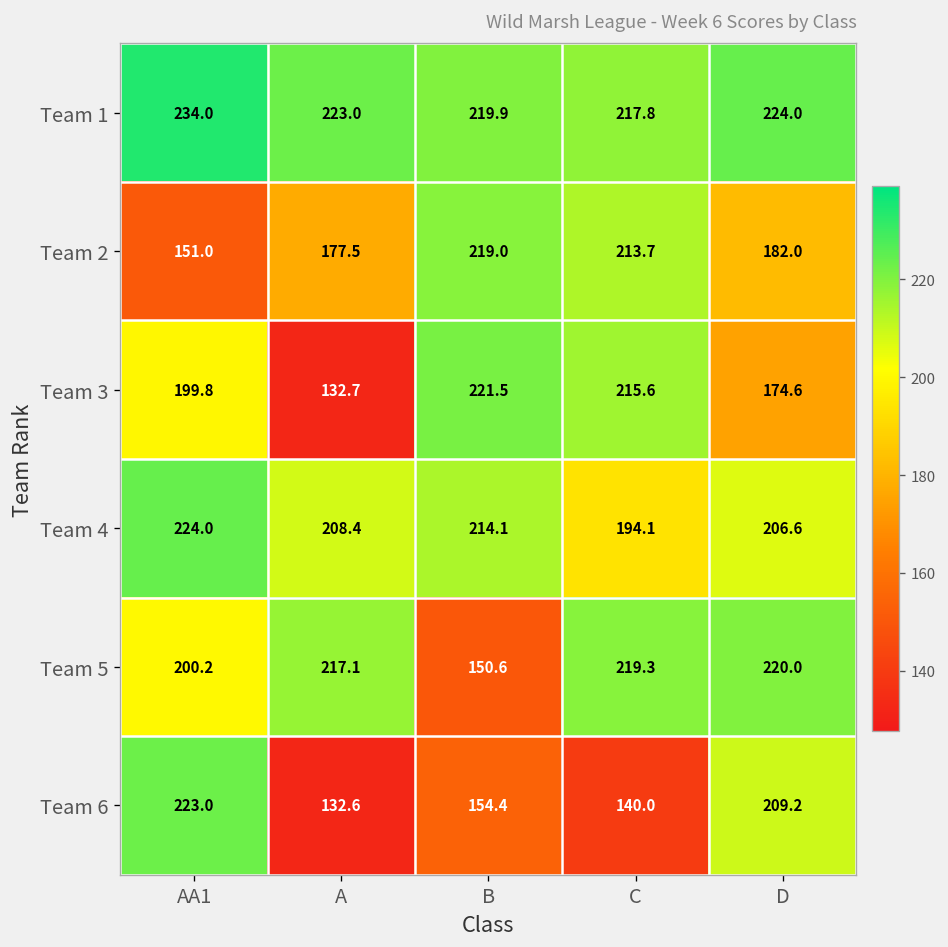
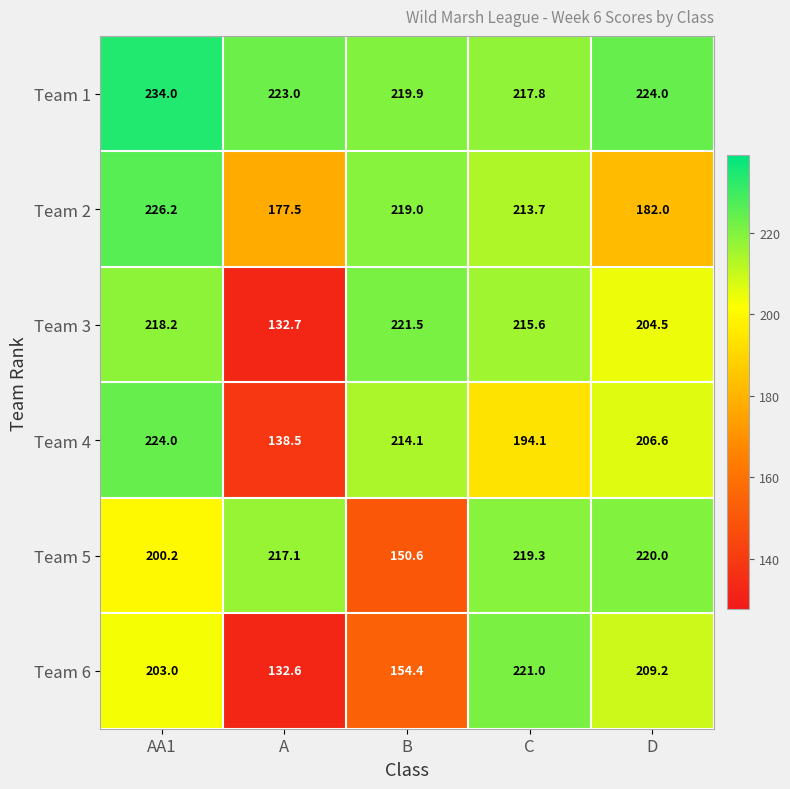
  {
    "Team 1": {
      "AA1": 234.0,
      "A": 223.0,
      "B": 219.9,
      "C": 217.8,
      "D": 224.0
    },
    "Team 2": {
-     "AA1": 151.0,
+     "AA1": 226.2,
      "A": 177.5,
      "B": 219.0,
      "C": 213.7,
      "D": 182.0
    },
    "Team 3": {
-     "AA1": 199.8,
+     "AA1": 218.2,
      "A": 132.7,
      "B": 221.5,
      "C": 215.6,
-     "D": 174.6
+     "D": 204.5
    },
    "Team 4": {
      "AA1": 224.0,
-     "A": 208.4,
+     "A": 138.5,
      "B": 214.1,
      "C": 194.1,
      "D": 206.6
    },
    "Team 5": {
      "AA1": 200.2,
      "A": 217.1,
      "B": 150.6,
      "C": 219.3,
      "D": 220.0
    },
    "Team 6": {
-     "AA1": 223.0,
+     "AA1": 203.0,
      "A": 132.6,
      "B": 154.4,
-     "C": 140.0,
+     "C": 221.0,
      "D": 209.2
    }
  }
